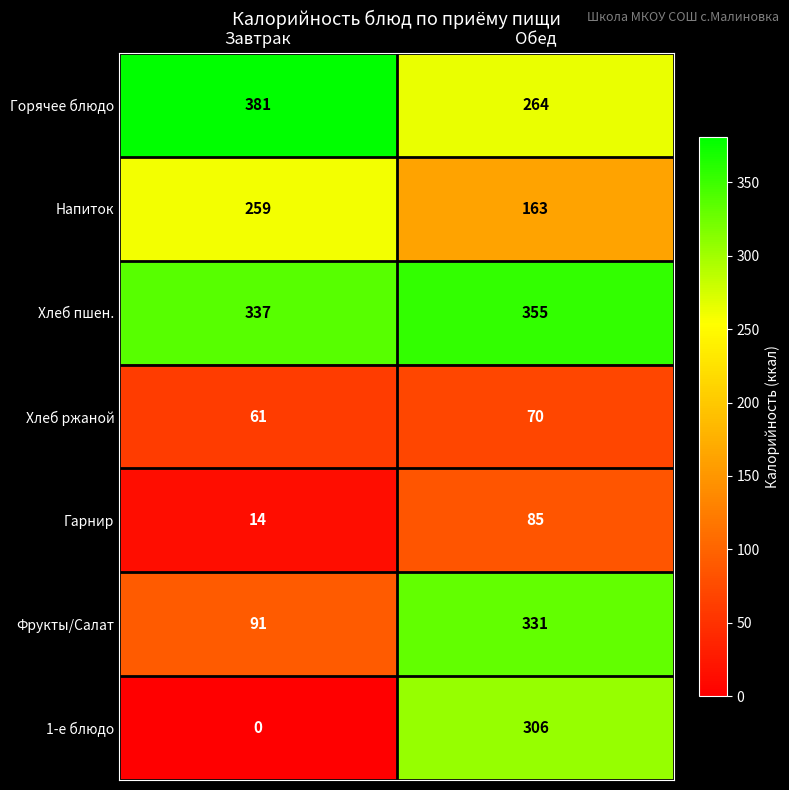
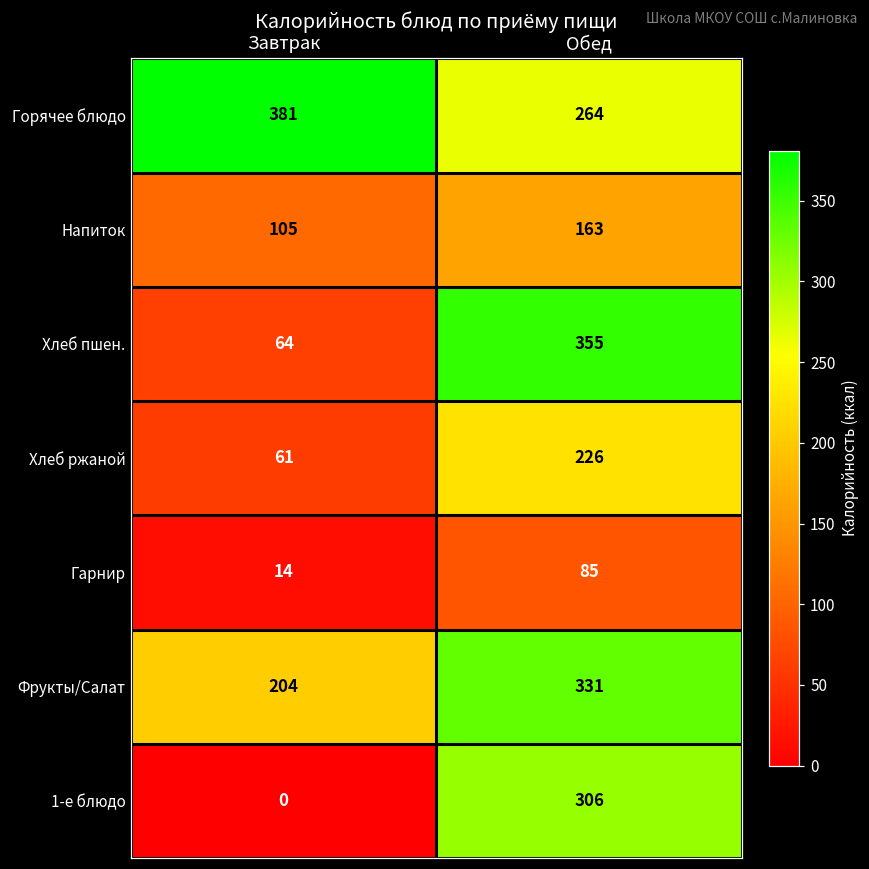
  {
    "Горячее блюдо": {
      "Завтрак": 381,
      "Обед": 264
    },
    "Напиток": {
-     "Завтрак": 259,
+     "Завтрак": 105,
      "Обед": 163
    },
    "Хлеб пшен.": {
-     "Завтрак": 337,
+     "Завтрак": 64,
      "Обед": 355
    },
    "Хлеб ржаной": {
      "Завтрак": 61,
-     "Обед": 70
+     "Обед": 226
    },
    "Гарнир": {
      "Завтрак": 14,
      "Обед": 85
    },
    "Фрукты/Салат": {
-     "Завтрак": 91,
+     "Завтрак": 204,
      "Обед": 331
    },
    "1-е блюдо": {
      "Завтрак": 0,
      "Обед": 306
    }
  }
